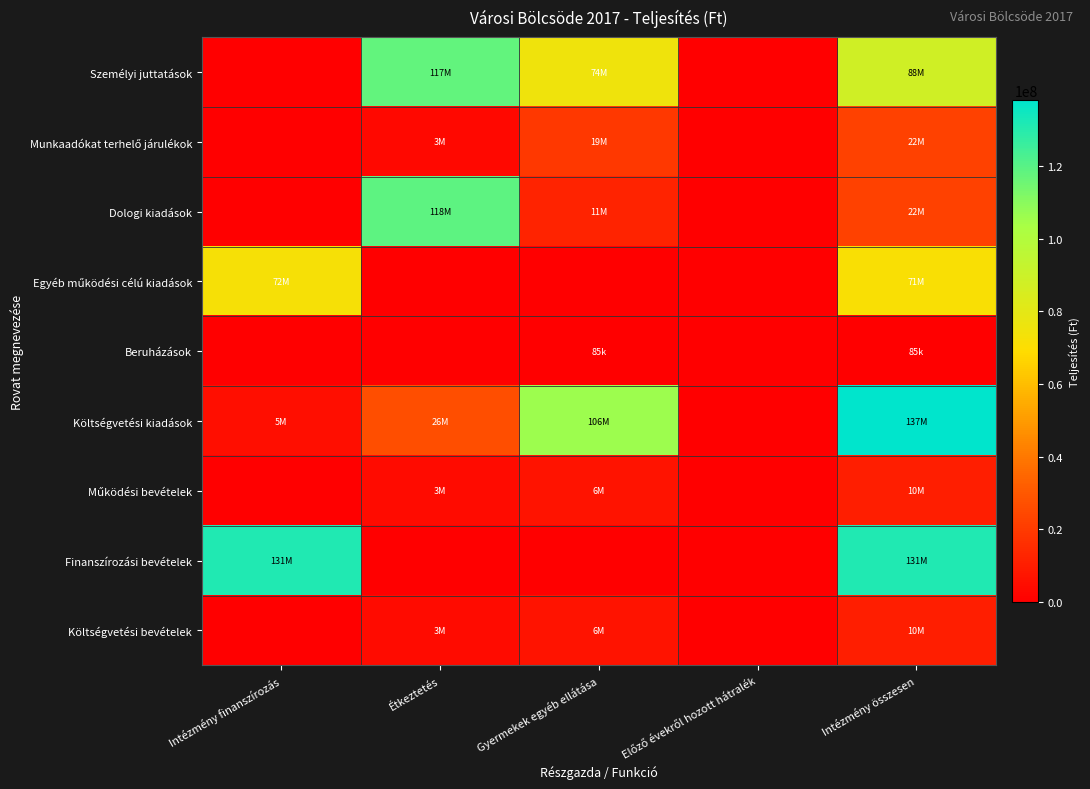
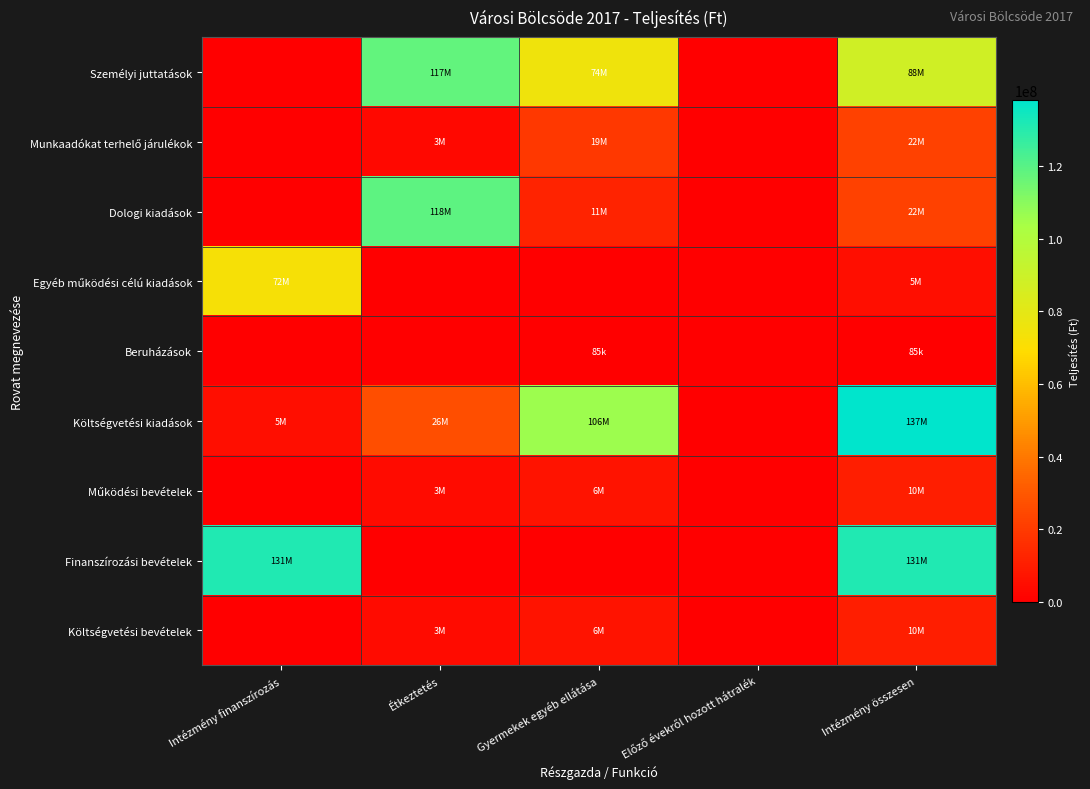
  {
    "Személyi juttatások": {
      "Étkeztetés": "117M",
      "Gyermekek egyéb ellátása": "74M",
      "Intézmény összesen": "88M"
    },
    "Munkaadókat terhelő járulékok": {
      "Étkeztetés": "3M",
      "Gyermekek egyéb ellátása": "19M",
      "Intézmény összesen": "22M"
    },
    "Dologi kiadások": {
      "Étkeztetés": "118M",
      "Gyermekek egyéb ellátása": "11M",
      "Intézmény összesen": "22M"
    },
    "Egyéb működési célú kiadások": {
      "Intézmény finanszírozás": "72M",
-     "Intézmény összesen": "71M"
+     "Intézmény összesen": "5M"
    },
    "Beruházások": {
      "Gyermekek egyéb ellátása": "85k",
      "Intézmény összesen": "85k"
    },
    "Költségvetési kiadások": {
      "Intézmény finanszírozás": "5M",
      "Étkeztetés": "26M",
      "Gyermekek egyéb ellátása": "106M",
      "Intézmény összesen": "137M"
    },
    "Működési bevételek": {
      "Étkeztetés": "3M",
      "Gyermekek egyéb ellátása": "6M",
      "Intézmény összesen": "10M"
    },
    "Finanszírozási bevételek": {
      "Intézmény finanszírozás": "131M",
      "Intézmény összesen": "131M"
    },
    "Költségvetési bevételek": {
      "Étkeztetés": "3M",
      "Gyermekek egyéb ellátása": "6M",
      "Intézmény összesen": "10M"
    }
  }
